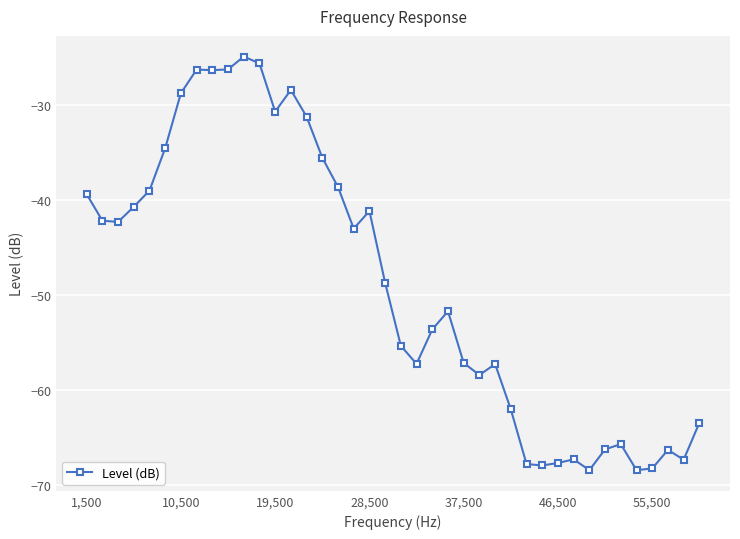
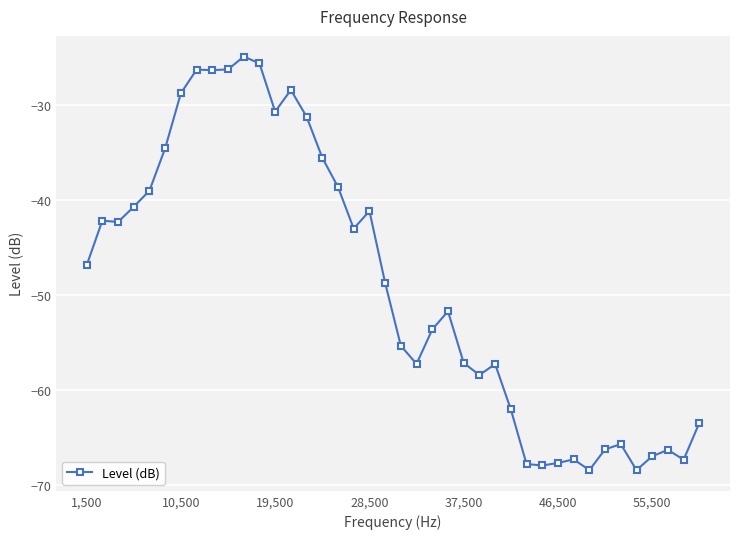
  {
-   "1,500": -39,
+   "1,500": -47,
    "10,500": -29,
    "19,500": -31,
    "28,500": -41,
    "37,500": -57,
    "46,500": -68,
-   "55,500": -68
+   "55,500": -67
  }
